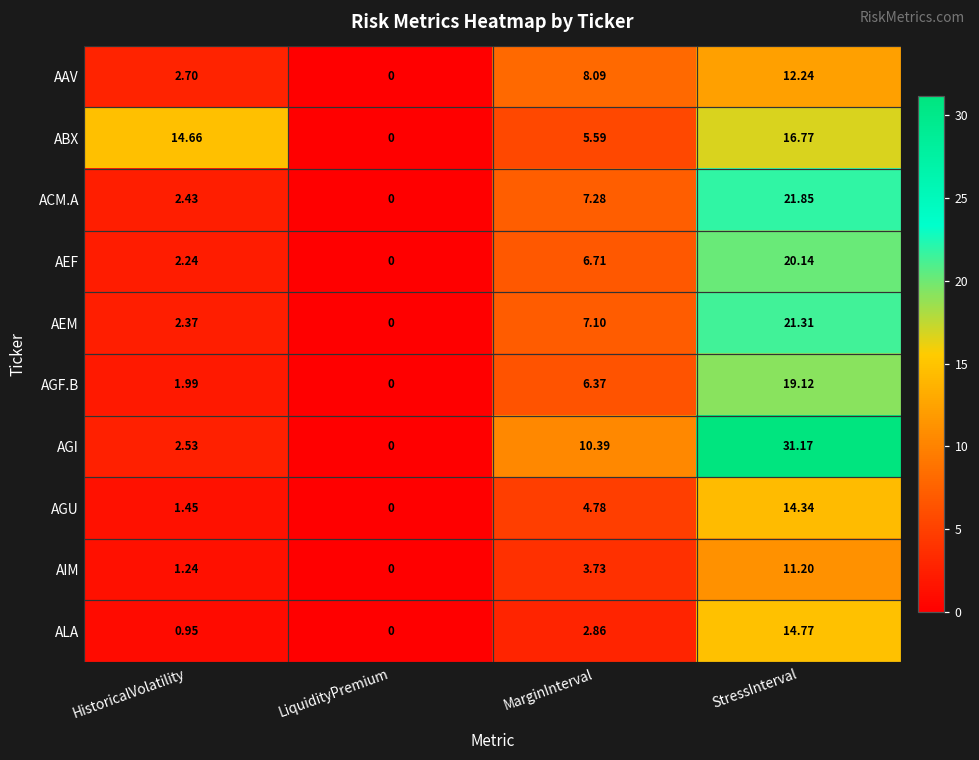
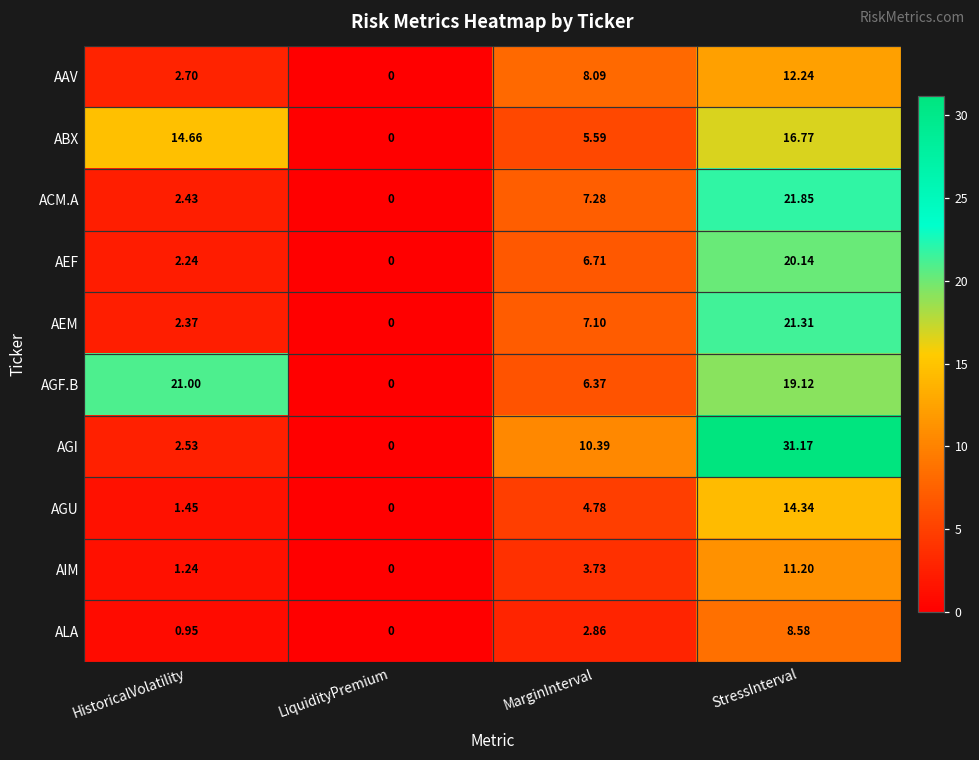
  {
    "AAV": {
      "HistoricalVolatility": 2.70,
      "LiquidityPremium": 0,
      "MarginInterval": 8.09,
      "StressInterval": 12.24
    },
    "ABX": {
      "HistoricalVolatility": 14.66,
      "LiquidityPremium": 0,
      "MarginInterval": 5.59,
      "StressInterval": 16.77
    },
    "ACM.A": {
      "HistoricalVolatility": 2.43,
      "LiquidityPremium": 0,
      "MarginInterval": 7.28,
      "StressInterval": 21.85
    },
    "AEF": {
      "HistoricalVolatility": 2.24,
      "LiquidityPremium": 0,
      "MarginInterval": 6.71,
      "StressInterval": 20.14
    },
    "AEM": {
      "HistoricalVolatility": 2.37,
      "LiquidityPremium": 0,
      "MarginInterval": 7.10,
      "StressInterval": 21.31
    },
    "AGF.B": {
-     "HistoricalVolatility": 1.99,
+     "HistoricalVolatility": 21.00,
      "LiquidityPremium": 0,
      "MarginInterval": 6.37,
      "StressInterval": 19.12
    },
    "AGI": {
      "HistoricalVolatility": 2.53,
      "LiquidityPremium": 0,
      "MarginInterval": 10.39,
      "StressInterval": 31.17
    },
    "AGU": {
      "HistoricalVolatility": 1.45,
      "LiquidityPremium": 0,
      "MarginInterval": 4.78,
      "StressInterval": 14.34
    },
    "AIM": {
      "HistoricalVolatility": 1.24,
      "LiquidityPremium": 0,
      "MarginInterval": 3.73,
      "StressInterval": 11.20
    },
    "ALA": {
      "HistoricalVolatility": 0.95,
      "LiquidityPremium": 0,
      "MarginInterval": 2.86,
-     "StressInterval": 14.77
+     "StressInterval": 8.58
    }
  }
